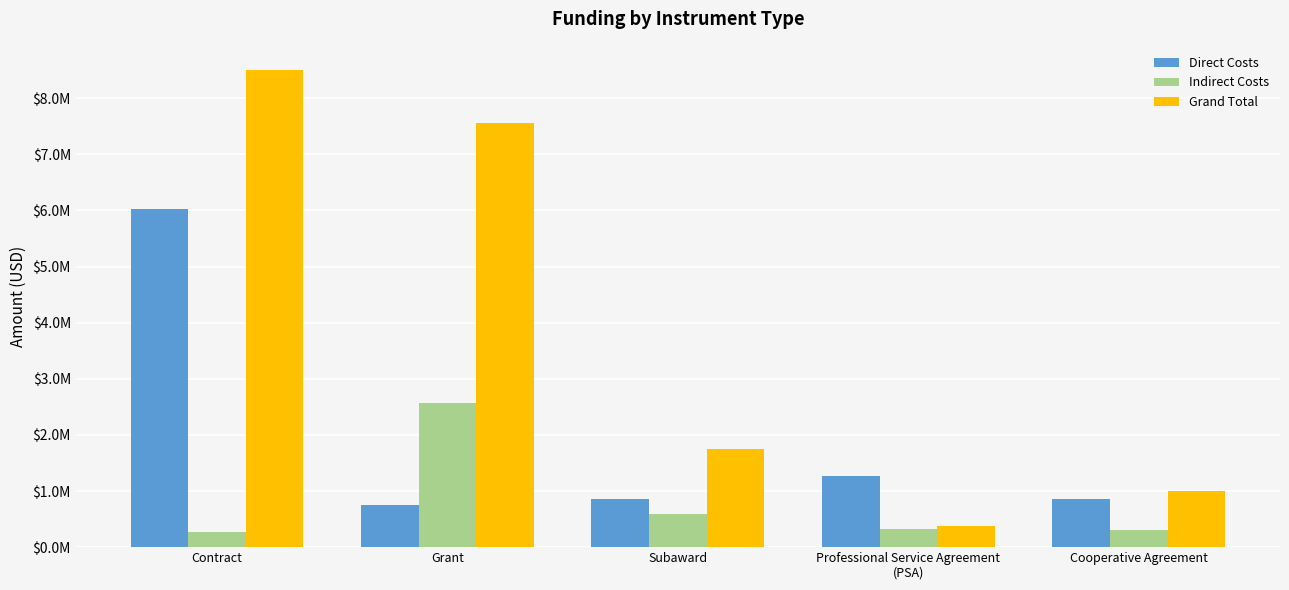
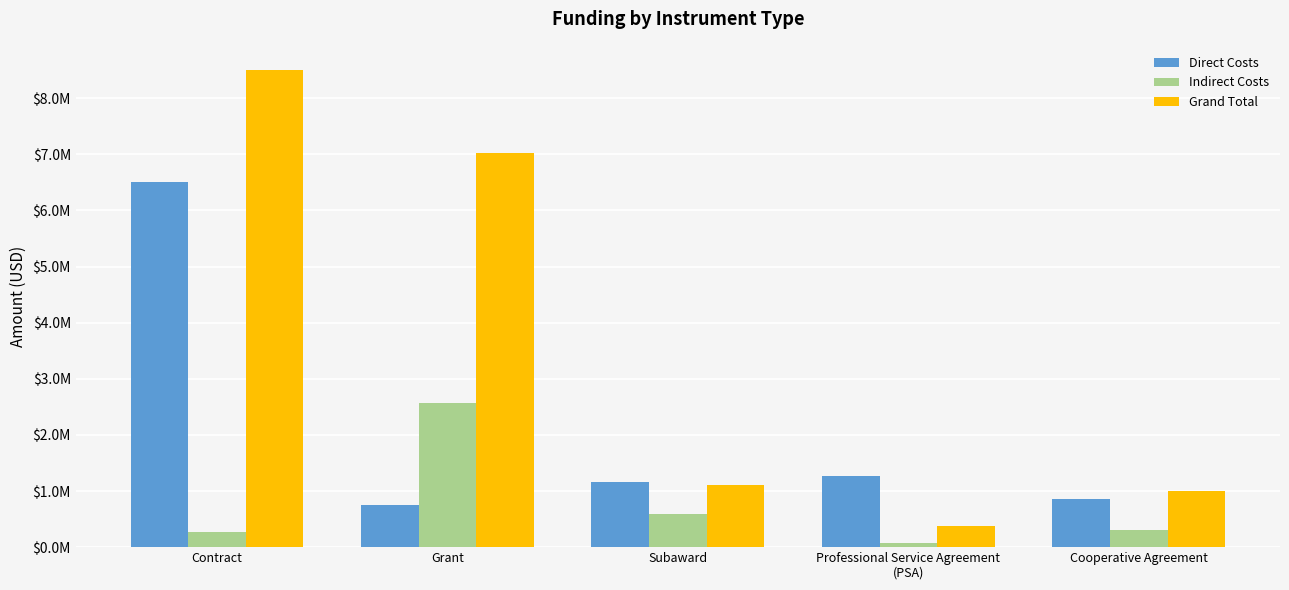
  {
    "Direct Costs": {
-     "Contract": "$6000000",
+     "Contract": "$6500000",
      "Grant": "$700000",
-     "Subaward": "$900000",
+     "Subaward": "$1200000",
      "Professional Service Agreement (PSA)": "$1300000",
      "Cooperative Agreement": "$900000"
    },
    "Indirect Costs": {
      "Contract": "$300000",
      "Grant": "$2600000",
      "Subaward": "$600000",
-     "Professional Service Agreement (PSA)": "$300000",
+     "Professional Service Agreement (PSA)": "$100000",
      "Cooperative Agreement": "$300000"
    },
    "Grand Total": {
      "Contract": "$8500000",
-     "Grant": "$7600000",
-     "Subaward": "$1700000",
+     "Grant": "$7000000",
+     "Subaward": "$1100000",
      "Professional Service Agreement (PSA)": "$400000",
      "Cooperative Agreement": "$1000000"
    }
  }
